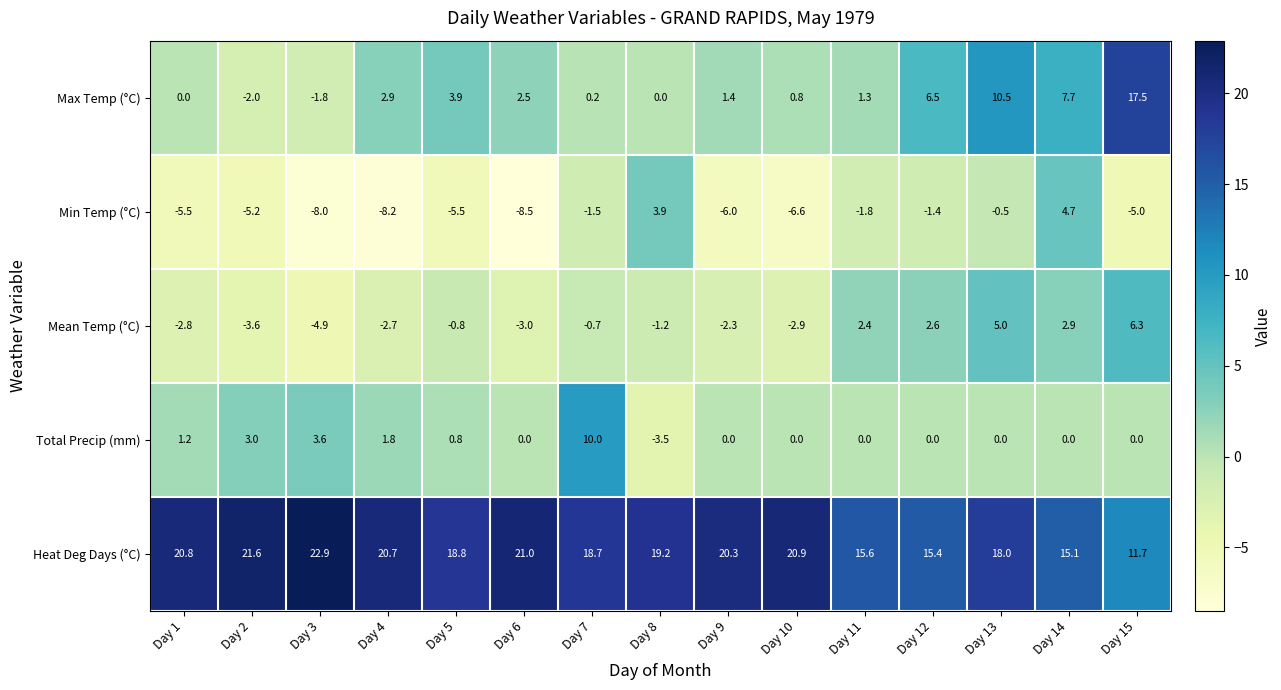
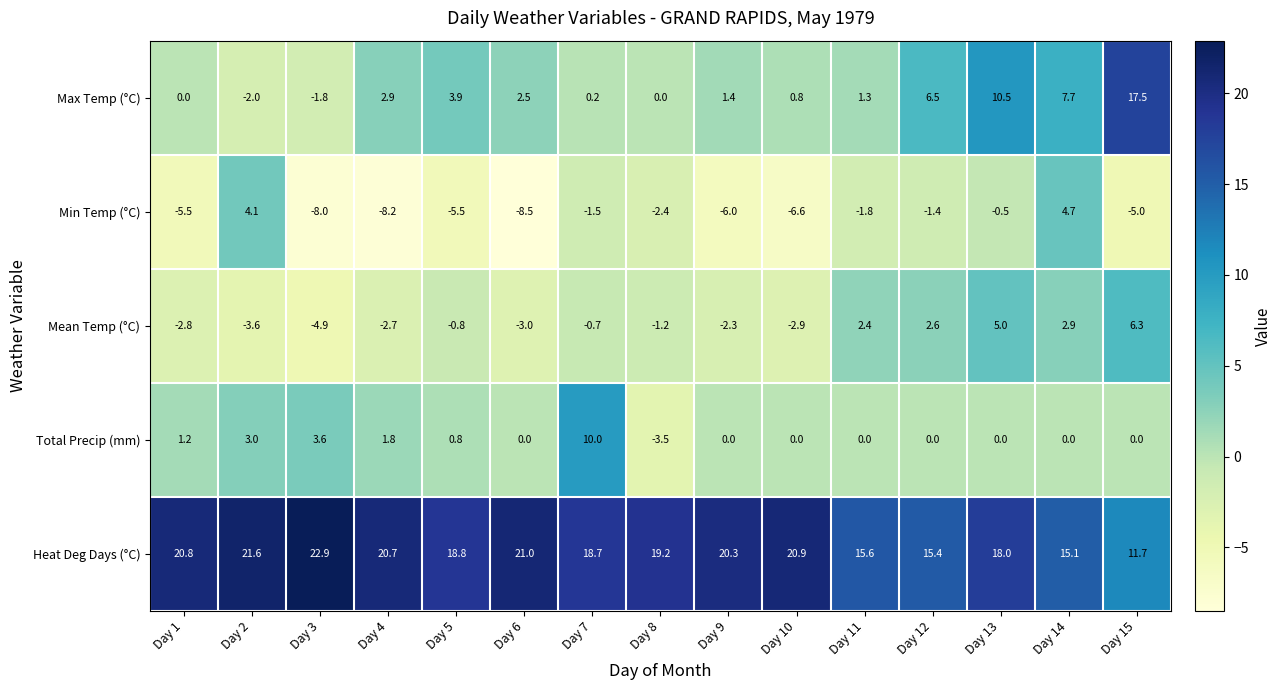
  {
    "Max Temp (°C)": {
      "Day 1": 0.0,
      "Day 2": -2.0,
      "Day 3": -1.8,
      "Day 4": 2.9,
      "Day 5": 3.9,
      "Day 6": 2.5,
      "Day 7": 0.2,
      "Day 8": 0.0,
      "Day 9": 1.4,
      "Day 10": 0.8,
      "Day 11": 1.3,
      "Day 12": 6.5,
      "Day 13": 10.5,
      "Day 14": 7.7,
      "Day 15": 17.5
    },
    "Min Temp (°C)": {
      "Day 1": -5.5,
-     "Day 2": -5.2,
+     "Day 2": 4.1,
      "Day 3": -8.0,
      "Day 4": -8.2,
      "Day 5": -5.5,
      "Day 6": -8.5,
      "Day 7": -1.5,
-     "Day 8": 3.9,
+     "Day 8": -2.4,
      "Day 9": -6.0,
      "Day 10": -6.6,
      "Day 11": -1.8,
      "Day 12": -1.4,
      "Day 13": -0.5,
      "Day 14": 4.7,
      "Day 15": -5.0
    },
    "Mean Temp (°C)": {
      "Day 1": -2.8,
      "Day 2": -3.6,
      "Day 3": -4.9,
      "Day 4": -2.7,
      "Day 5": -0.8,
      "Day 6": -3.0,
      "Day 7": -0.7,
      "Day 8": -1.2,
      "Day 9": -2.3,
      "Day 10": -2.9,
      "Day 11": 2.4,
      "Day 12": 2.6,
      "Day 13": 5.0,
      "Day 14": 2.9,
      "Day 15": 6.3
    },
    "Total Precip (mm)": {
      "Day 1": 1.2,
      "Day 2": 3.0,
      "Day 3": 3.6,
      "Day 4": 1.8,
      "Day 5": 0.8,
      "Day 6": 0.0,
      "Day 7": 10.0,
      "Day 8": -3.5,
      "Day 9": 0.0,
      "Day 10": 0.0,
      "Day 11": 0.0,
      "Day 12": 0.0,
      "Day 13": 0.0,
      "Day 14": 0.0,
      "Day 15": 0.0
    },
    "Heat Deg Days (°C)": {
      "Day 1": 20.8,
      "Day 2": 21.6,
      "Day 3": 22.9,
      "Day 4": 20.7,
      "Day 5": 18.8,
      "Day 6": 21.0,
      "Day 7": 18.7,
      "Day 8": 19.2,
      "Day 9": 20.3,
      "Day 10": 20.9,
      "Day 11": 15.6,
      "Day 12": 15.4,
      "Day 13": 18.0,
      "Day 14": 15.1,
      "Day 15": 11.7
    }
  }
